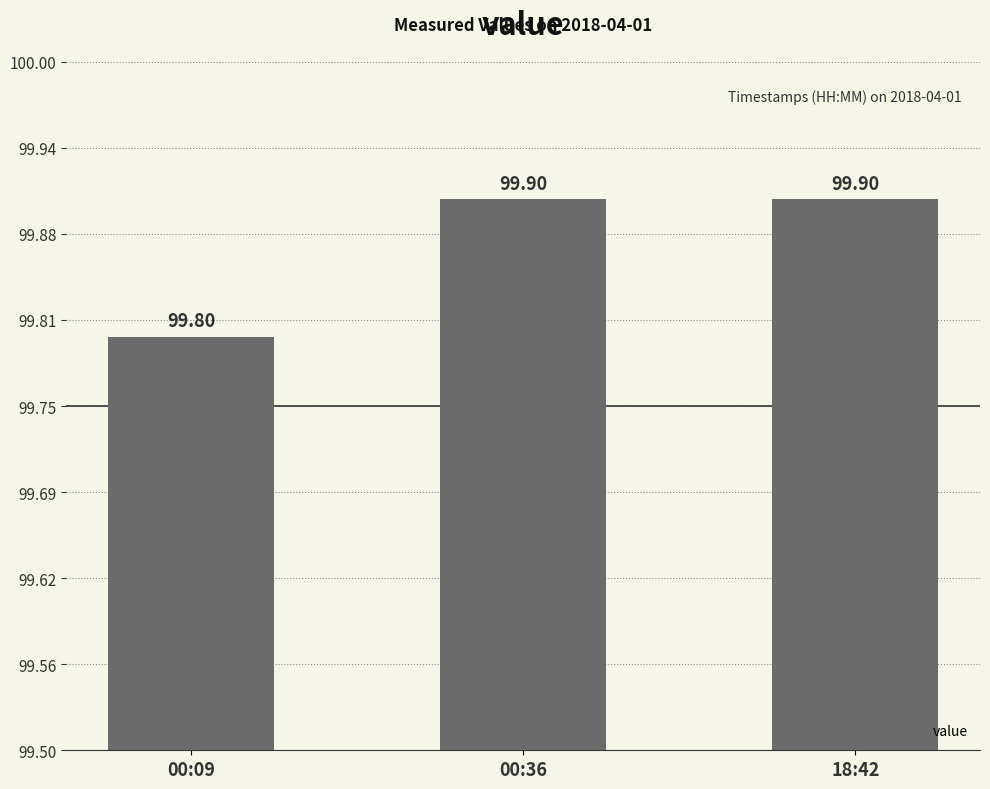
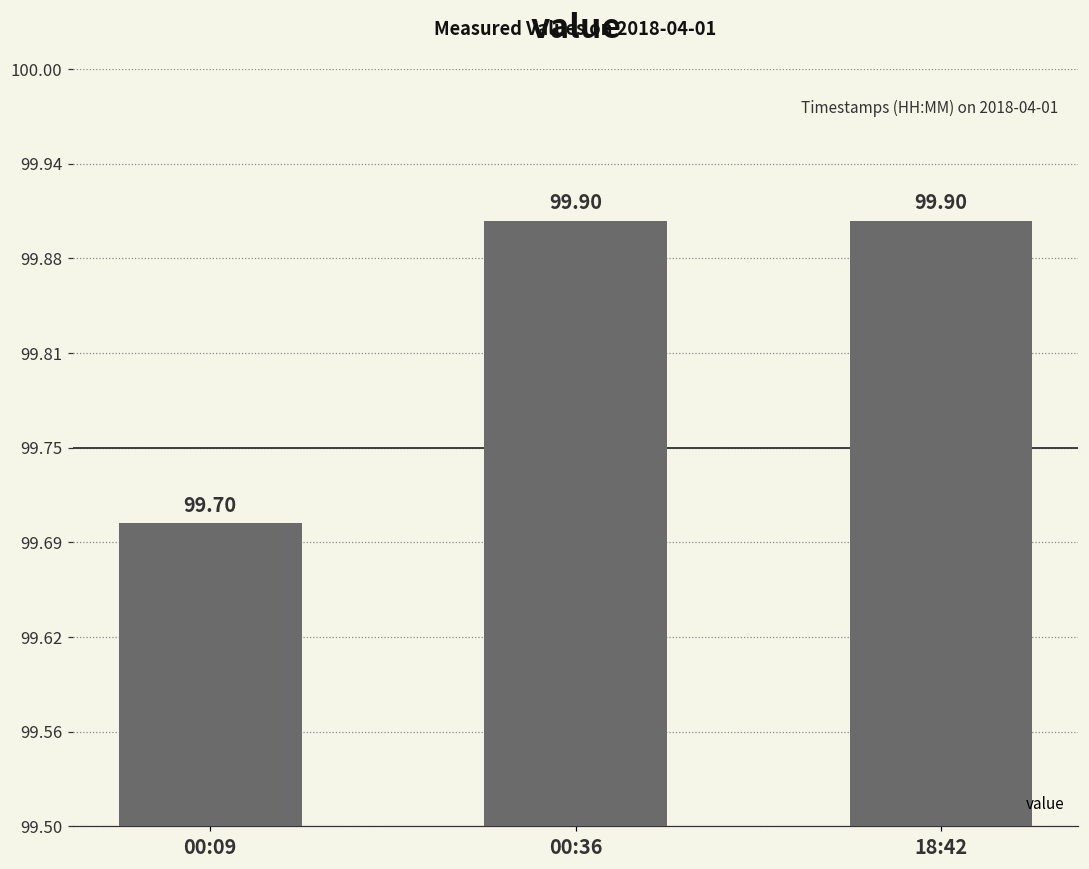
  {
-   "00:09": 99.80,
+   "00:09": 99.70,
    "00:36": 99.90,
    "18:42": 99.90
  }
